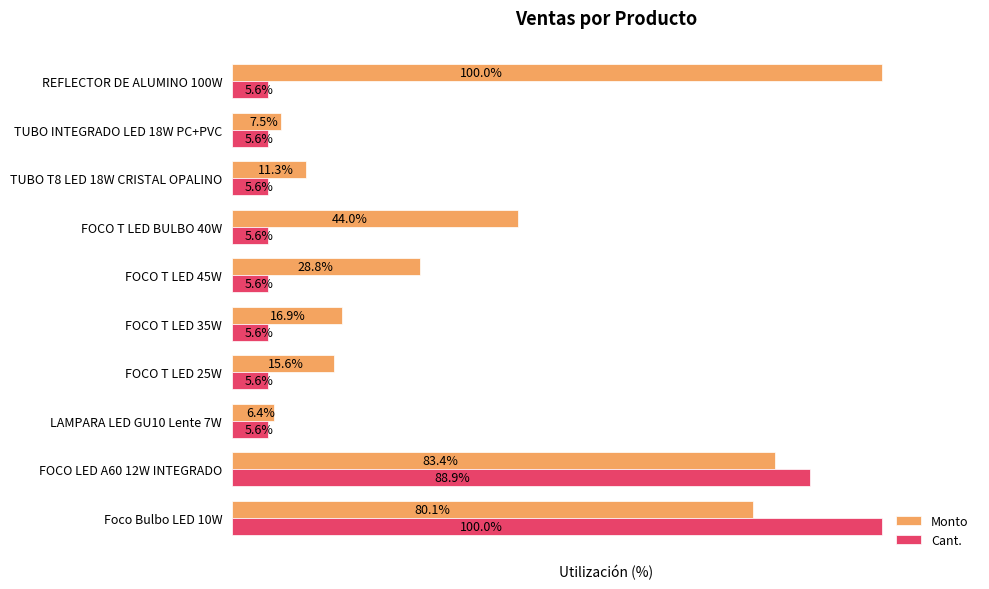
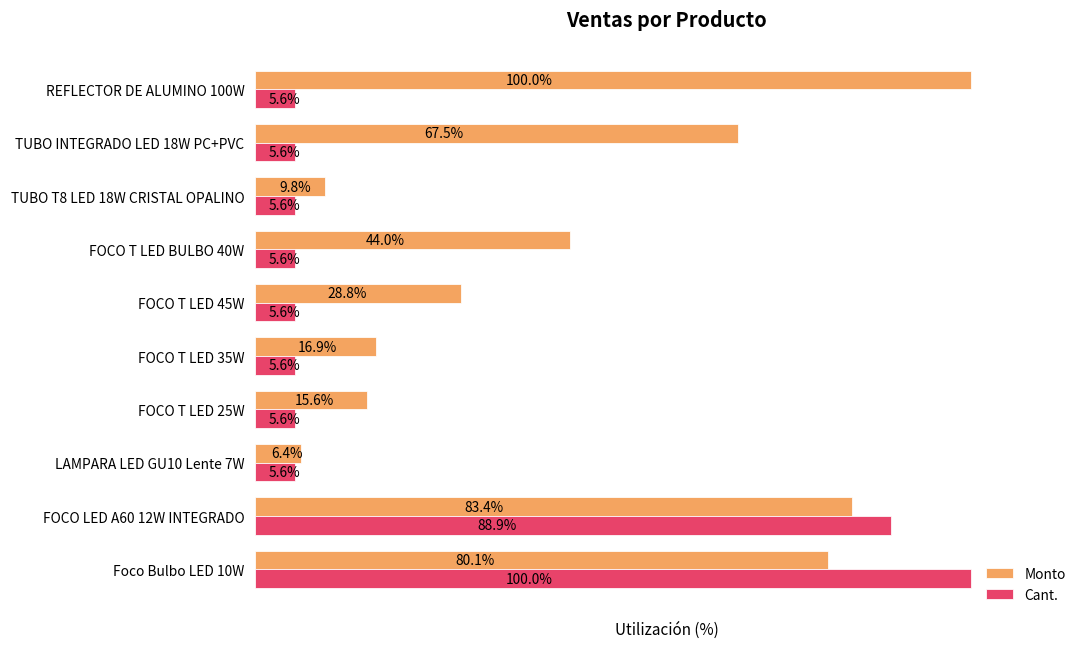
  {
    "Monto": {
      "REFLECTOR DE ALUMINO 100W": "100.0%",
-     "TUBO INTEGRADO LED 18W PC+PVC": "7.5%",
-     "TUBO T8 LED 18W CRISTAL OPALINO": "11.3%",
+     "TUBO INTEGRADO LED 18W PC+PVC": "67.5%",
+     "TUBO T8 LED 18W CRISTAL OPALINO": "9.8%",
      "FOCO T LED BULBO 40W": "44.0%",
      "FOCO T LED 45W": "28.8%",
      "FOCO T LED 35W": "16.9%",
      "FOCO T LED 25W": "15.6%",
      "LAMPARA LED GU10 Lente 7W": "6.4%",
      "FOCO LED A60 12W INTEGRADO": "83.4%",
      "Foco Bulbo LED 10W": "80.1%"
    },
    "Cant.": {
      "REFLECTOR DE ALUMINO 100W": "5.6%",
      "TUBO INTEGRADO LED 18W PC+PVC": "5.6%",
      "TUBO T8 LED 18W CRISTAL OPALINO": "5.6%",
      "FOCO T LED BULBO 40W": "5.6%",
      "FOCO T LED 45W": "5.6%",
      "FOCO T LED 35W": "5.6%",
      "FOCO T LED 25W": "5.6%",
      "LAMPARA LED GU10 Lente 7W": "5.6%",
      "FOCO LED A60 12W INTEGRADO": "88.9%",
      "Foco Bulbo LED 10W": "100.0%"
    }
  }
